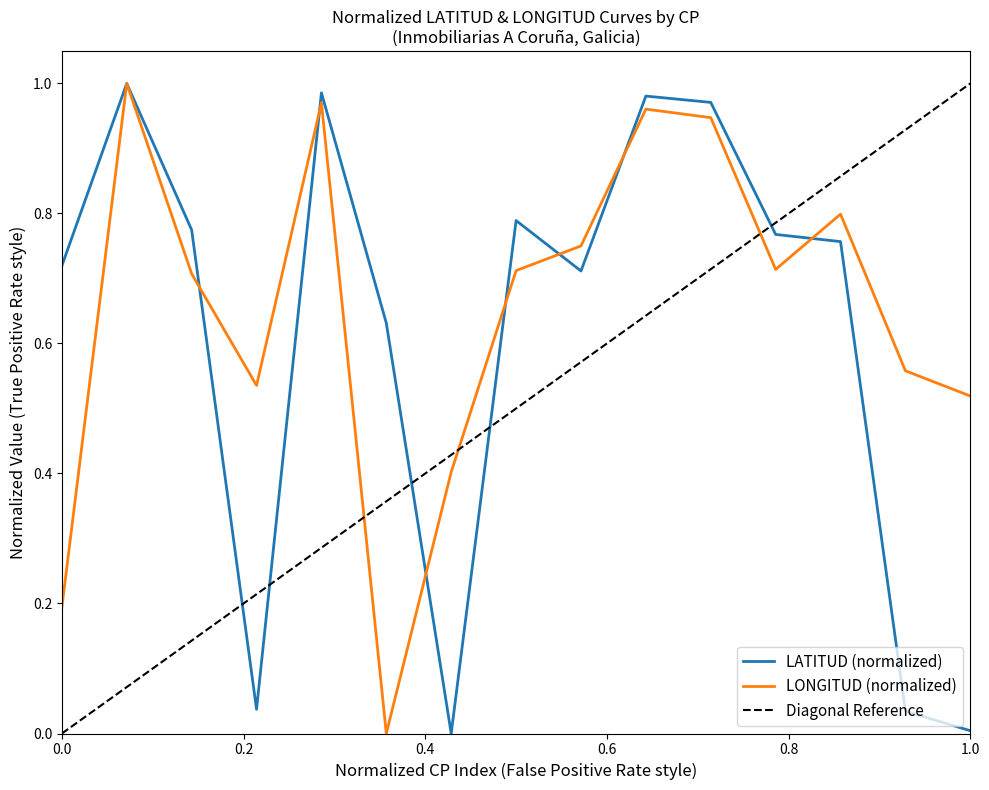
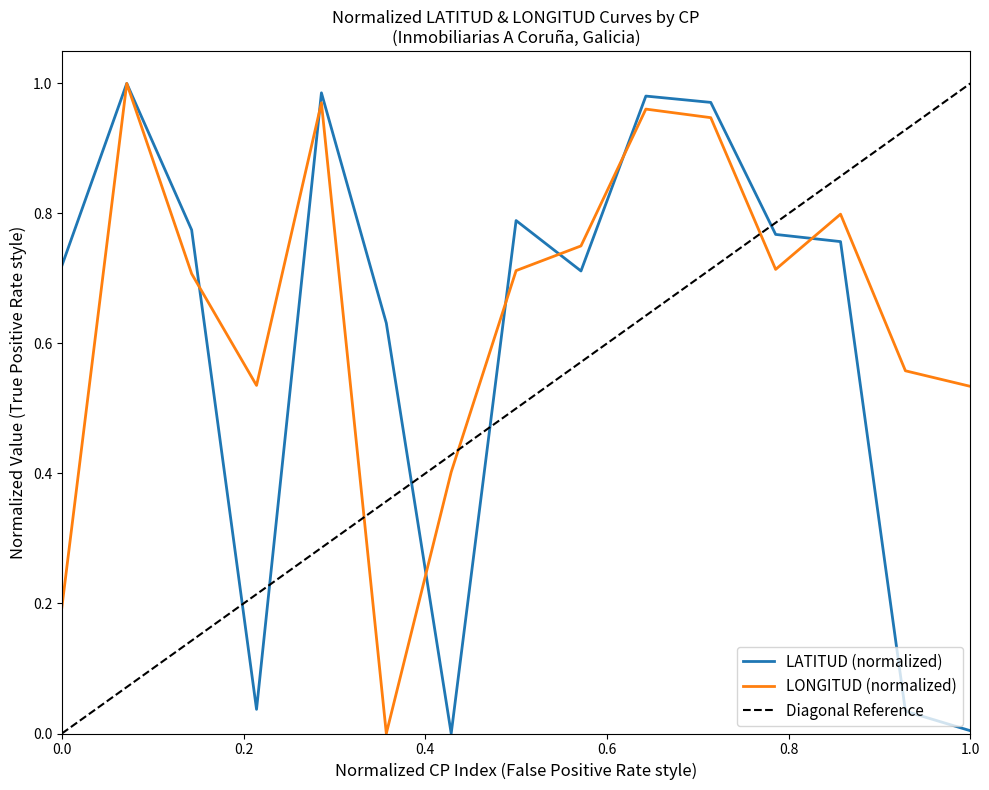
  {
    "LATITUD (normalized)": {
      "0.0": 0.72,
      "1.0": 0.00
    },
    "LONGITUD (normalized)": {
      "0.0": 0.19,
-     "1.0": 0.52
+     "1.0": 0.53
    },
    "Diagonal Reference": {
      "0.0": 0.00,
      "1.0": 1.00
    }
  }
